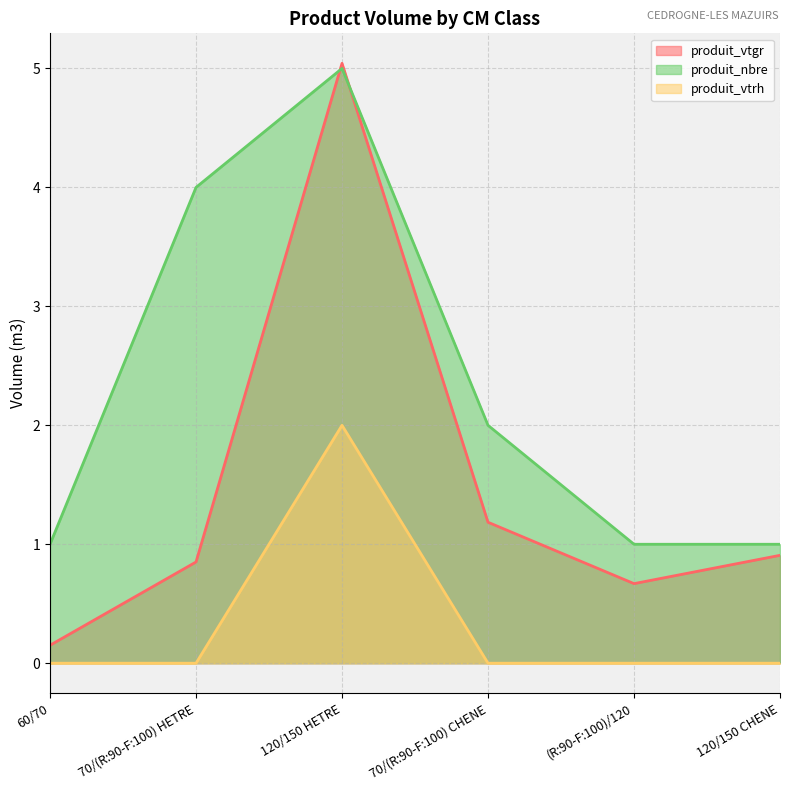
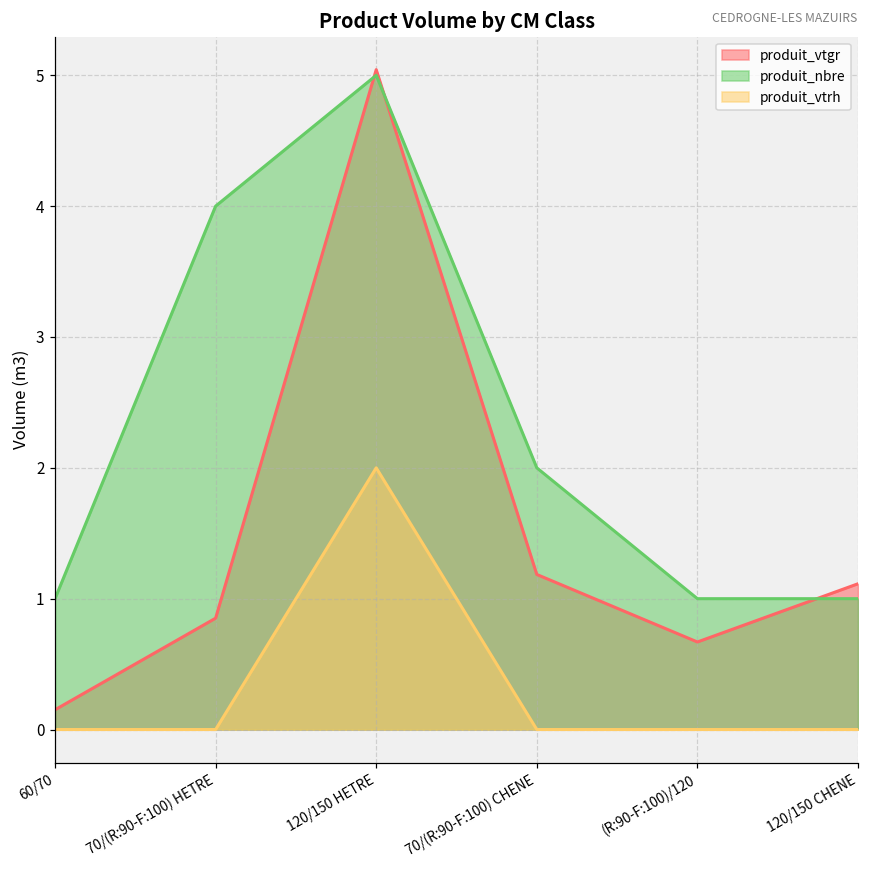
  {
    "produit_vtgr": {
      "60/70": 0.15,
      "70/(R:90-F:100) HETRE": 0.85,
      "120/150 HETRE": 5.04,
      "70/(R:90-F:100) CHENE": 1.19,
      "(R:90-F:100)/120": 0.67,
-     "120/150 CHENE": 0.91
+     "120/150 CHENE": 1.11
    },
    "produit_nbre": {
      "60/70": 1.00,
      "70/(R:90-F:100) HETRE": 4.00,
      "120/150 HETRE": 5.00,
      "70/(R:90-F:100) CHENE": 2.00,
      "(R:90-F:100)/120": 1.00,
      "120/150 CHENE": 1.00
    },
    "produit_vtrh": {
      "60/70": 0.00,
      "70/(R:90-F:100) HETRE": 0.00,
      "120/150 HETRE": 2.00,
      "70/(R:90-F:100) CHENE": 0.00,
      "(R:90-F:100)/120": 0.00,
      "120/150 CHENE": 0.00
    }
  }
